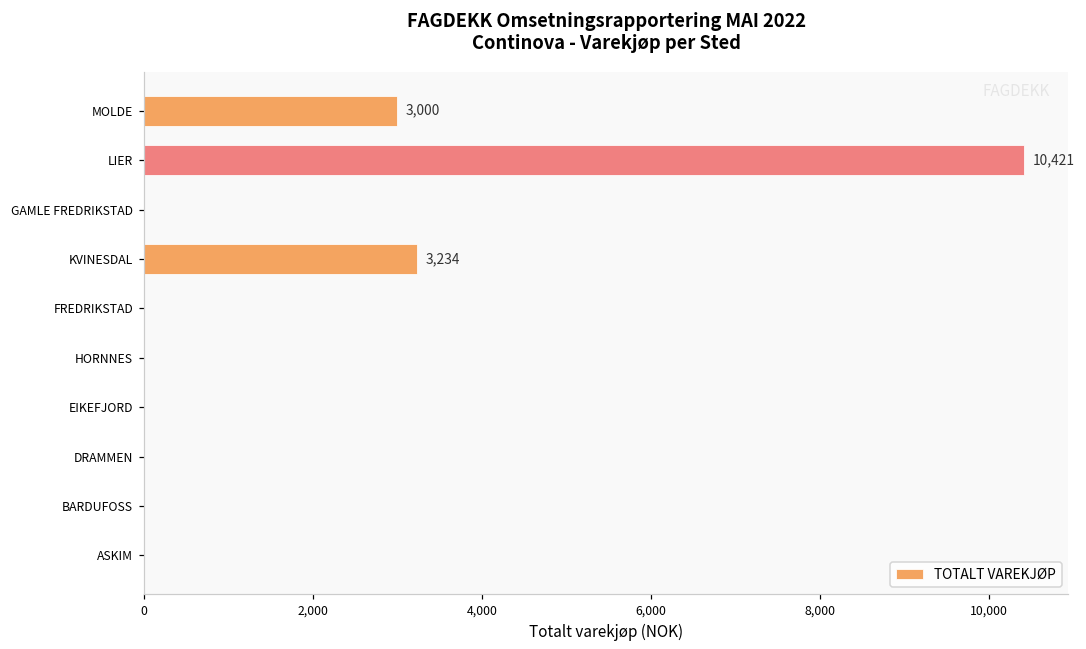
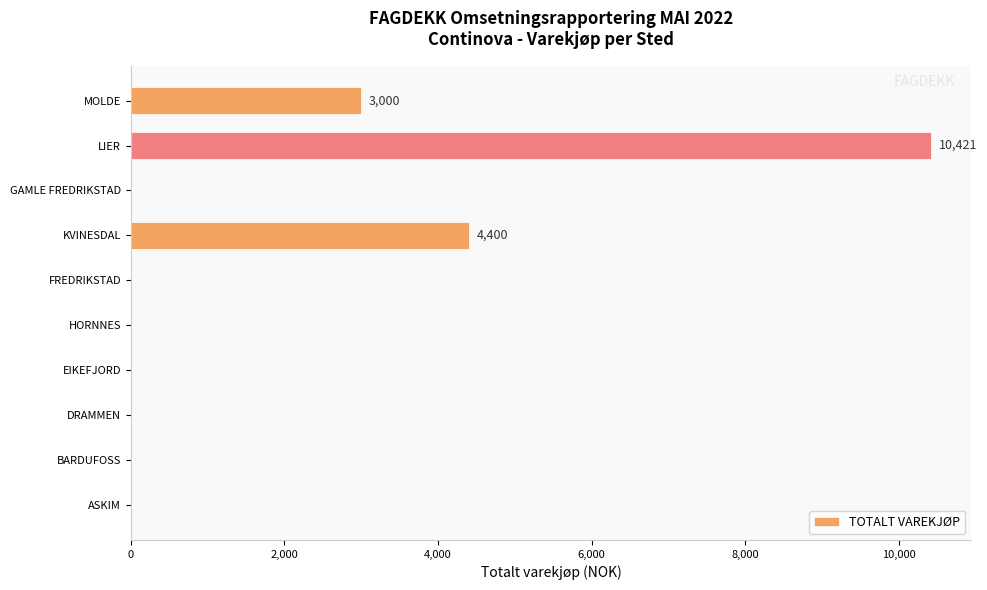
  {
    "MOLDE": "3,000",
    "LIER": "10,421",
-   "KVINESDAL": "3,234"
+   "KVINESDAL": "4,400"
  }
